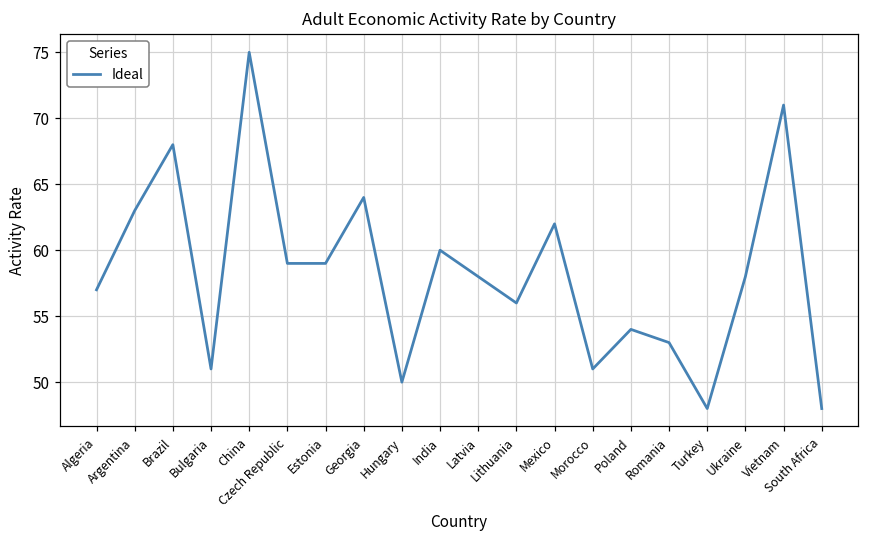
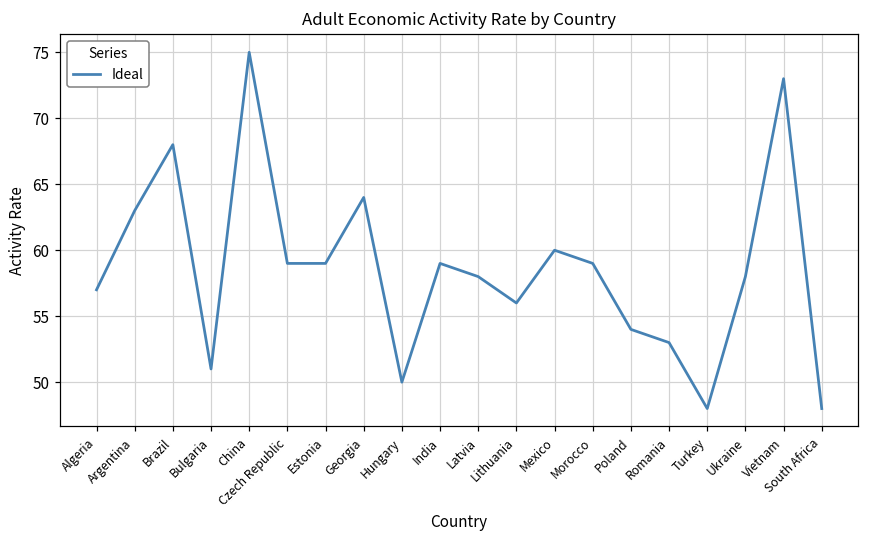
  {
    "Algeria": 57,
    "Argentina": 63,
    "Brazil": 68,
    "Bulgaria": 51,
    "China": 75,
    "Czech Republic": 59,
    "Estonia": 59,
    "Georgia": 64,
    "Hungary": 50,
-   "India": 60,
+   "India": 59,
    "Latvia": 58,
    "Lithuania": 56,
-   "Mexico": 62,
-   "Morocco": 51,
+   "Mexico": 60,
+   "Morocco": 59,
    "Poland": 54,
    "Romania": 53,
    "Turkey": 48,
    "Ukraine": 58,
-   "Vietnam": 71,
+   "Vietnam": 73,
    "South Africa": 48
  }
